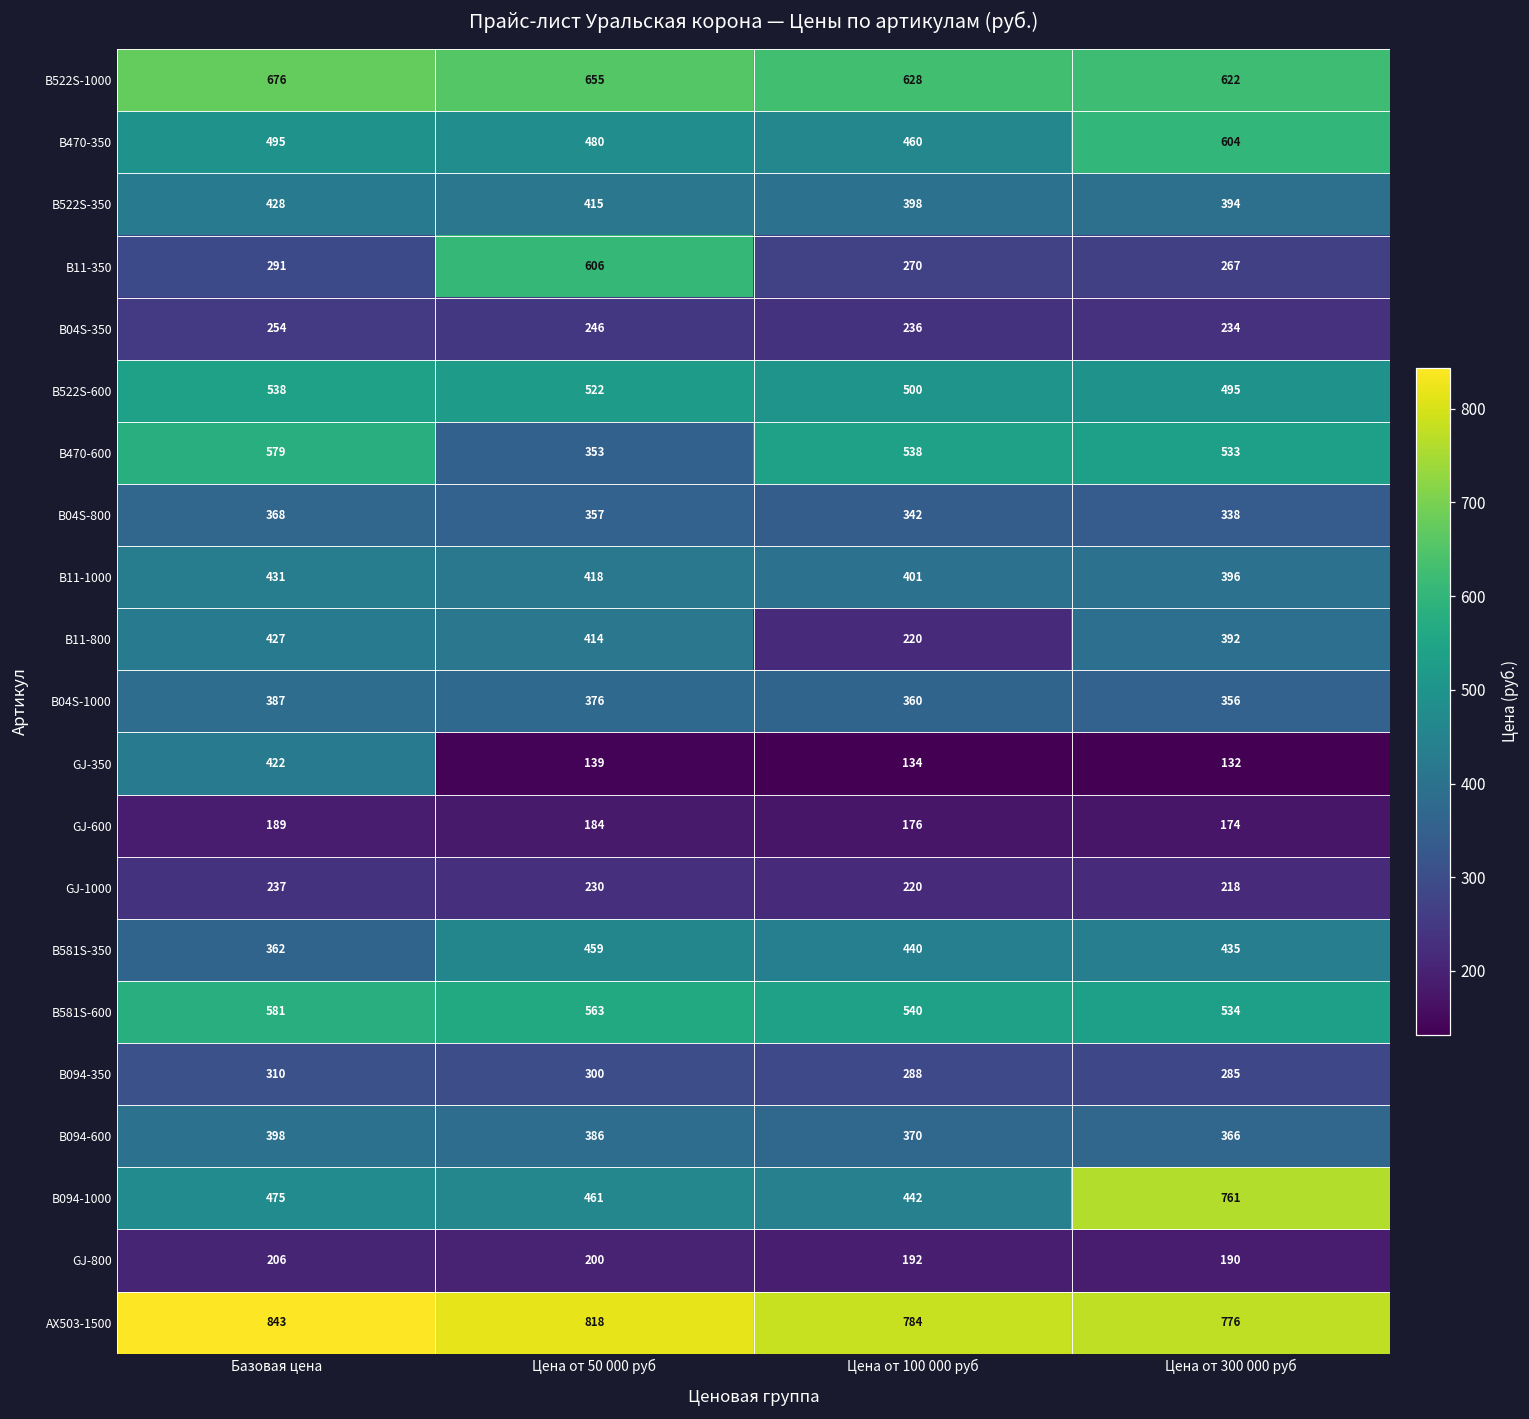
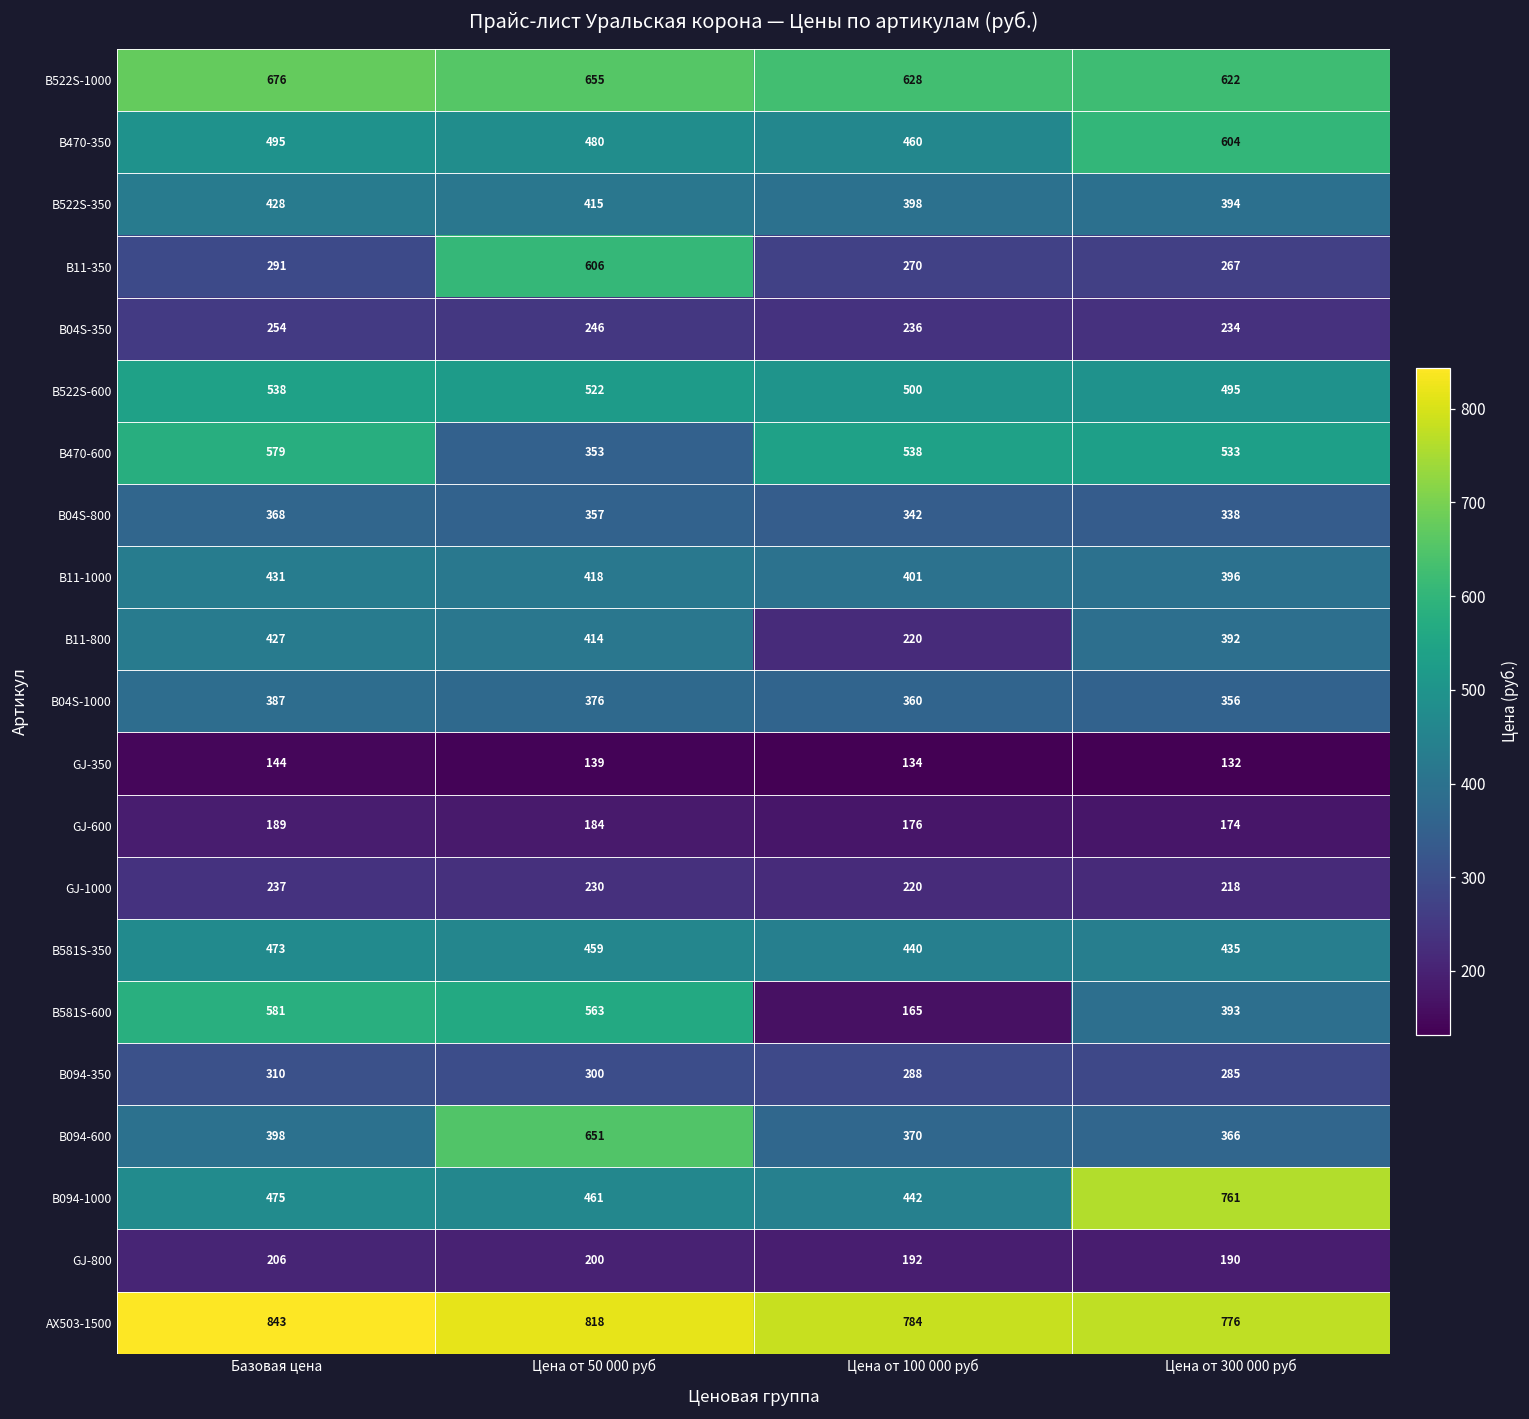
  {
    "B522S-1000": {
      "Базовая цена": 676,
      "Цена от 50 000 руб": 655,
      "Цена от 100 000 руб": 628,
      "Цена от 300 000 руб": 622
    },
    "B470-350": {
      "Базовая цена": 495,
      "Цена от 50 000 руб": 480,
      "Цена от 100 000 руб": 460,
      "Цена от 300 000 руб": 604
    },
    "B522S-350": {
      "Базовая цена": 428,
      "Цена от 50 000 руб": 415,
      "Цена от 100 000 руб": 398,
      "Цена от 300 000 руб": 394
    },
    "B11-350": {
      "Базовая цена": 291,
      "Цена от 50 000 руб": 606,
      "Цена от 100 000 руб": 270,
      "Цена от 300 000 руб": 267
    },
    "B04S-350": {
      "Базовая цена": 254,
      "Цена от 50 000 руб": 246,
      "Цена от 100 000 руб": 236,
      "Цена от 300 000 руб": 234
    },
    "B522S-600": {
      "Базовая цена": 538,
      "Цена от 50 000 руб": 522,
      "Цена от 100 000 руб": 500,
      "Цена от 300 000 руб": 495
    },
    "B470-600": {
      "Базовая цена": 579,
      "Цена от 50 000 руб": 353,
      "Цена от 100 000 руб": 538,
      "Цена от 300 000 руб": 533
    },
    "B04S-800": {
      "Базовая цена": 368,
      "Цена от 50 000 руб": 357,
      "Цена от 100 000 руб": 342,
      "Цена от 300 000 руб": 338
    },
    "B11-1000": {
      "Базовая цена": 431,
      "Цена от 50 000 руб": 418,
      "Цена от 100 000 руб": 401,
      "Цена от 300 000 руб": 396
    },
    "B11-800": {
      "Базовая цена": 427,
      "Цена от 50 000 руб": 414,
      "Цена от 100 000 руб": 220,
      "Цена от 300 000 руб": 392
    },
    "B04S-1000": {
      "Базовая цена": 387,
      "Цена от 50 000 руб": 376,
      "Цена от 100 000 руб": 360,
      "Цена от 300 000 руб": 356
    },
    "GJ-350": {
-     "Базовая цена": 422,
+     "Базовая цена": 144,
      "Цена от 50 000 руб": 139,
      "Цена от 100 000 руб": 134,
      "Цена от 300 000 руб": 132
    },
    "GJ-600": {
      "Базовая цена": 189,
      "Цена от 50 000 руб": 184,
      "Цена от 100 000 руб": 176,
      "Цена от 300 000 руб": 174
    },
    "GJ-1000": {
      "Базовая цена": 237,
      "Цена от 50 000 руб": 230,
      "Цена от 100 000 руб": 220,
      "Цена от 300 000 руб": 218
    },
    "B581S-350": {
-     "Базовая цена": 362,
+     "Базовая цена": 473,
      "Цена от 50 000 руб": 459,
      "Цена от 100 000 руб": 440,
      "Цена от 300 000 руб": 435
    },
    "B581S-600": {
      "Базовая цена": 581,
      "Цена от 50 000 руб": 563,
-     "Цена от 100 000 руб": 540,
-     "Цена от 300 000 руб": 534
+     "Цена от 100 000 руб": 165,
+     "Цена от 300 000 руб": 393
    },
    "B094-350": {
      "Базовая цена": 310,
      "Цена от 50 000 руб": 300,
      "Цена от 100 000 руб": 288,
      "Цена от 300 000 руб": 285
    },
    "B094-600": {
      "Базовая цена": 398,
-     "Цена от 50 000 руб": 386,
+     "Цена от 50 000 руб": 651,
      "Цена от 100 000 руб": 370,
      "Цена от 300 000 руб": 366
    },
    "B094-1000": {
      "Базовая цена": 475,
      "Цена от 50 000 руб": 461,
      "Цена от 100 000 руб": 442,
      "Цена от 300 000 руб": 761
    },
    "GJ-800": {
      "Базовая цена": 206,
      "Цена от 50 000 руб": 200,
      "Цена от 100 000 руб": 192,
      "Цена от 300 000 руб": 190
    },
    "AX503-1500": {
      "Базовая цена": 843,
      "Цена от 50 000 руб": 818,
      "Цена от 100 000 руб": 784,
      "Цена от 300 000 руб": 776
    }
  }
